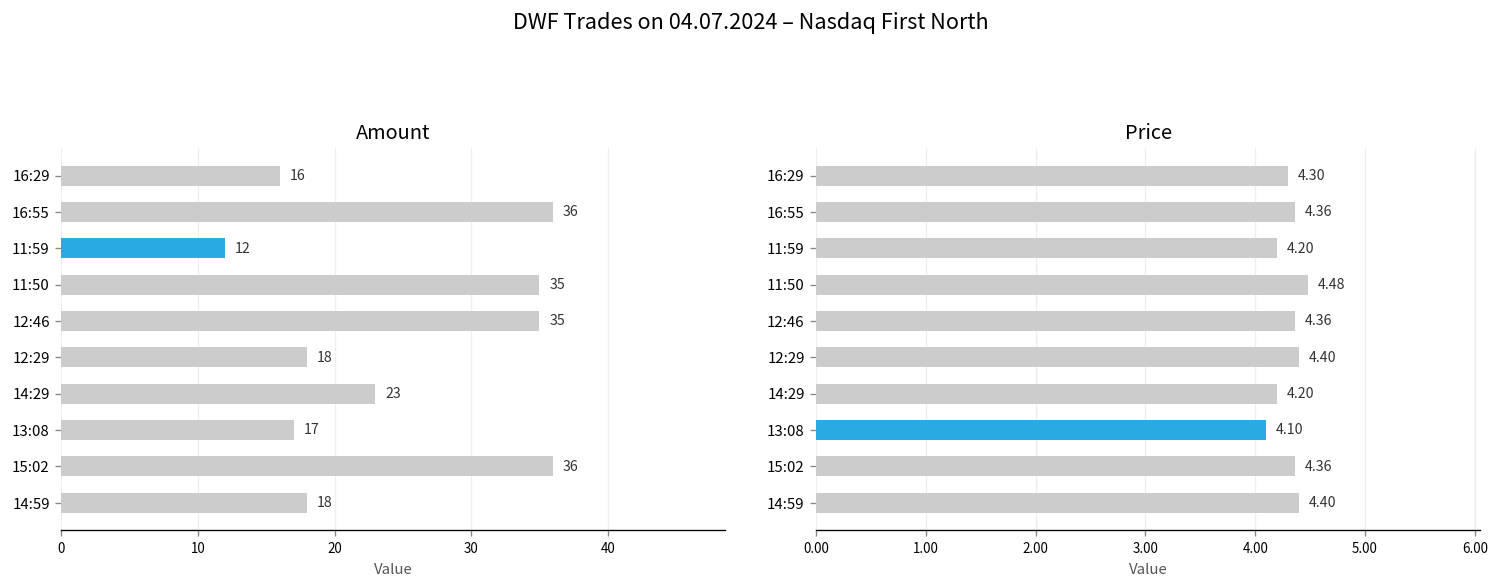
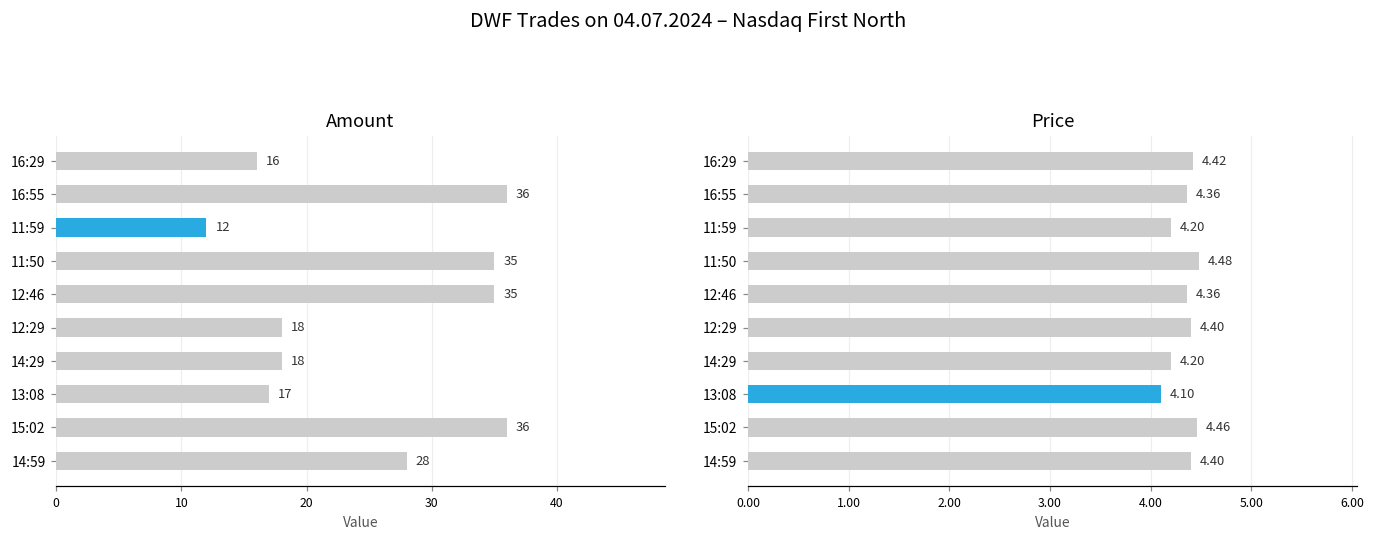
  {
    "Amount": {
      "16:29": 16,
      "16:55": 36,
      "11:59": 12,
      "11:50": 35,
      "12:46": 35,
      "12:29": 18,
-     "14:29": 23,
+     "14:29": 18,
      "13:08": 17,
      "15:02": 36,
-     "14:59": 18
+     "14:59": 28
    },
    "Price": {
-     "16:29": 4.30,
+     "16:29": 4.42,
      "16:55": 4.36,
      "11:59": 4.20,
      "11:50": 4.48,
      "12:46": 4.36,
      "12:29": 4.40,
      "14:29": 4.20,
      "13:08": 4.10,
-     "15:02": 4.36,
+     "15:02": 4.46,
      "14:59": 4.40
    }
  }
